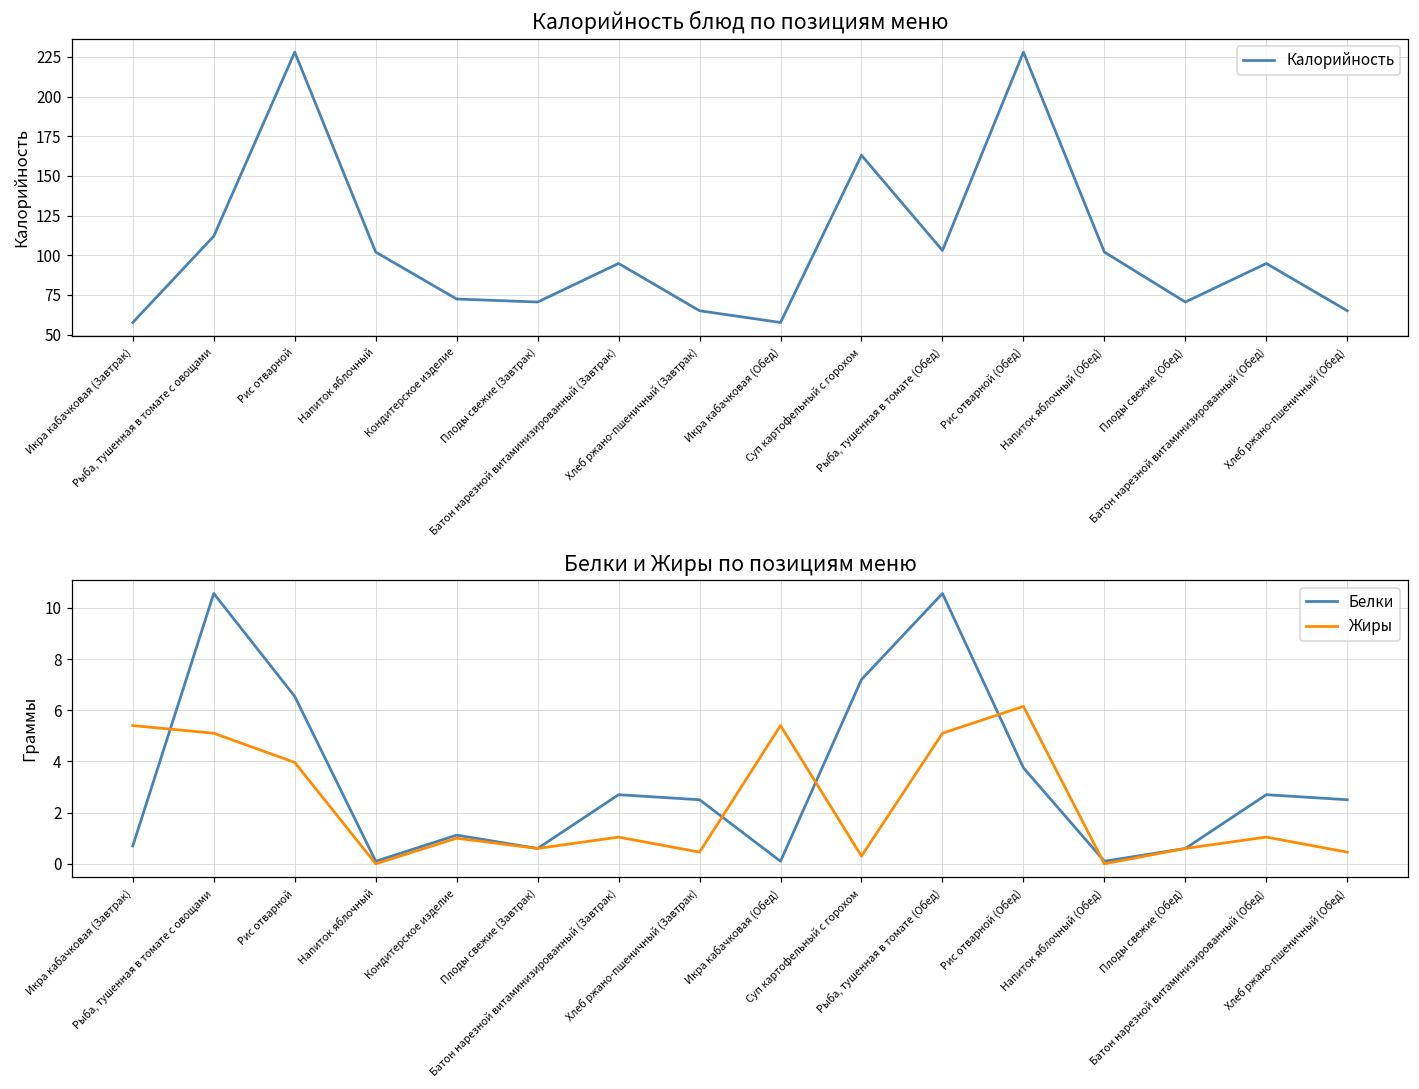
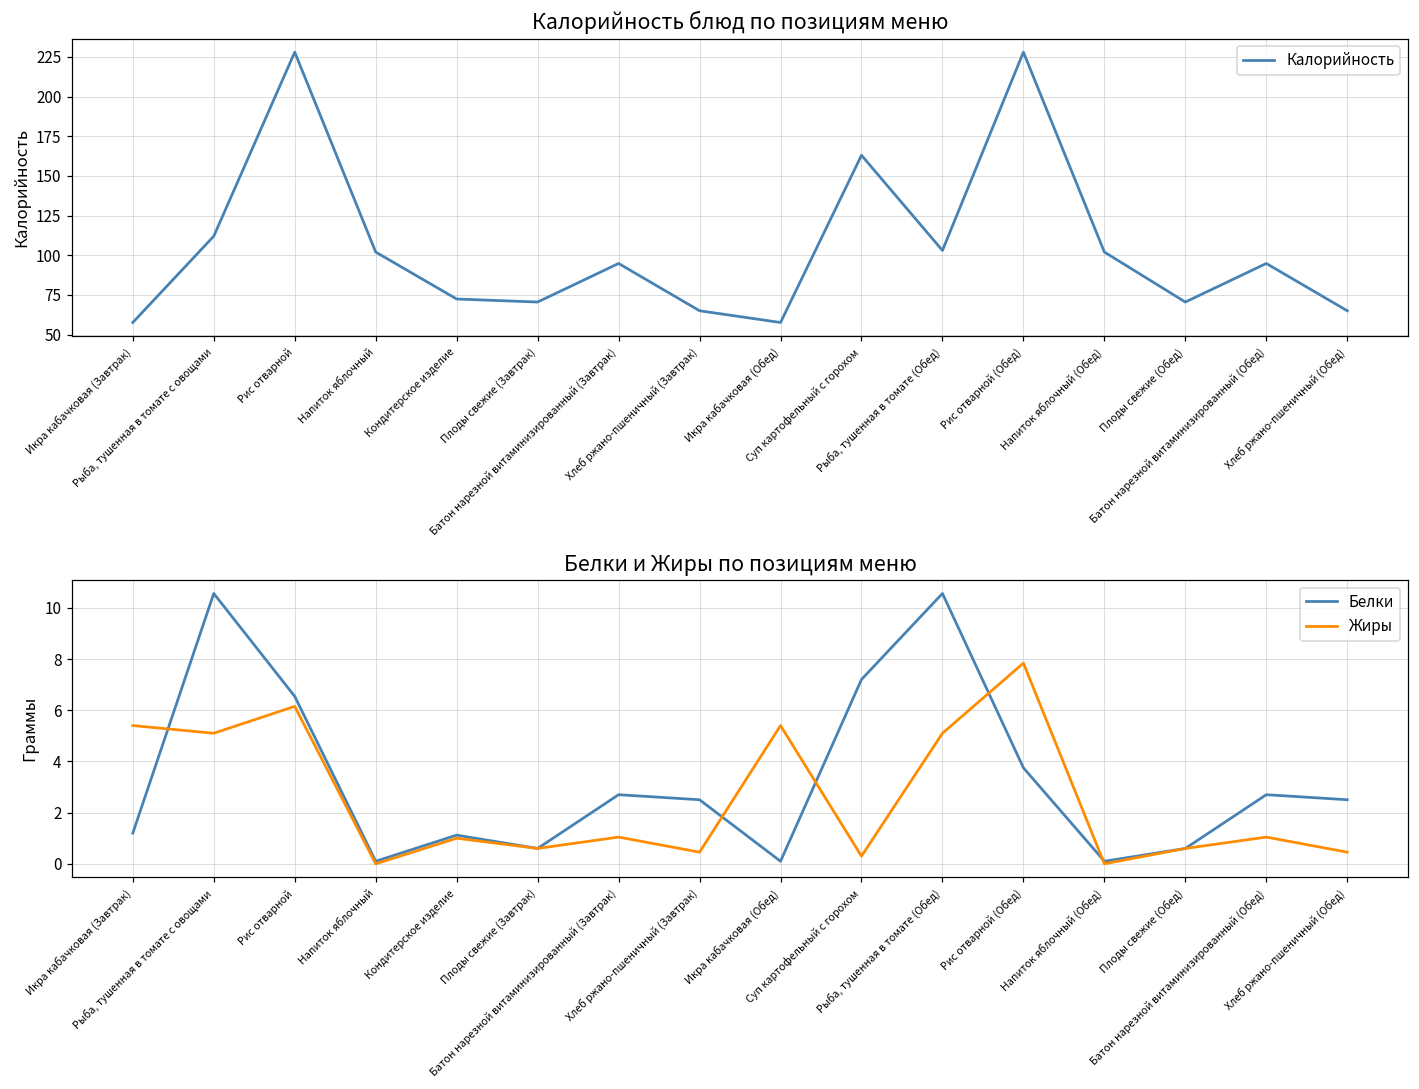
  {
    "Калорийность блюд по позициям меню": {
      "Икра кабачковая (Завтрак)": 58,
      "Рыба, тушенная в томате с овощами": 112,
      "Рис отварной": 228,
      "Напиток яблочный": 102,
      "Кондитерское изделие": 72,
      "Плоды свежие (Завтрак)": 71,
      "Батон нарезной витаминизированный (Завтрак)": 95,
      "Хлеб ржано-пшеничный (Завтрак)": 65,
      "Икра кабачковая (Обед)": 58,
      "Суп картофельный с горохом": 163,
      "Рыба, тушенная в томате (Обед)": 103,
      "Рис отварной (Обед)": 228,
      "Напиток яблочный (Обед)": 102,
      "Плоды свежие (Обед)": 71,
      "Батон нарезной витаминизированный (Обед)": 95,
      "Хлеб ржано-пшеничный (Обед)": 65
    },
    "Белки и Жиры по позициям меню": {
      "Белки": {
-       "Икра кабачковая (Завтрак)": 0.7,
+       "Икра кабачковая (Завтрак)": 1.2,
        "Рыба, тушенная в томате с овощами": 10.6,
        "Рис отварной": 6.5,
        "Кондитерское изделие": 1.1,
        "Батон нарезной витаминизированный (Завтрак)": 2.7,
        "Хлеб ржано-пшеничный (Завтрак)": 2.5,
        "Икра кабачковая (Обед)": 0.1,
        "Суп картофельный с горохом": 7.2,
        "Рыба, тушенная в томате (Обед)": 10.6,
        "Рис отварной (Обед)": 3.8,
        "Батон нарезной витаминизированный (Обед)": 2.7,
        "Хлеб ржано-пшеничный (Обед)": 2.5
      },
      "Жиры": {
        "Икра кабачковая (Завтрак)": 5.4,
        "Рыба, тушенная в томате с овощами": 5.1,
-       "Рис отварной": 4.0,
+       "Рис отварной": 6.2,
        "Кондитерское изделие": 1.0,
        "Батон нарезной витаминизированный (Завтрак)": 1.0,
        "Хлеб ржано-пшеничный (Завтрак)": 0.5,
        "Икра кабачковая (Обед)": 5.4,
        "Суп картофельный с горохом": 0.3,
        "Рыба, тушенная в томате (Обед)": 5.1,
-       "Рис отварной (Обед)": 6.2,
+       "Рис отварной (Обед)": 7.8,
        "Батон нарезной витаминизированный (Обед)": 1.0,
        "Хлеб ржано-пшеничный (Обед)": 0.5
      }
    }
  }
